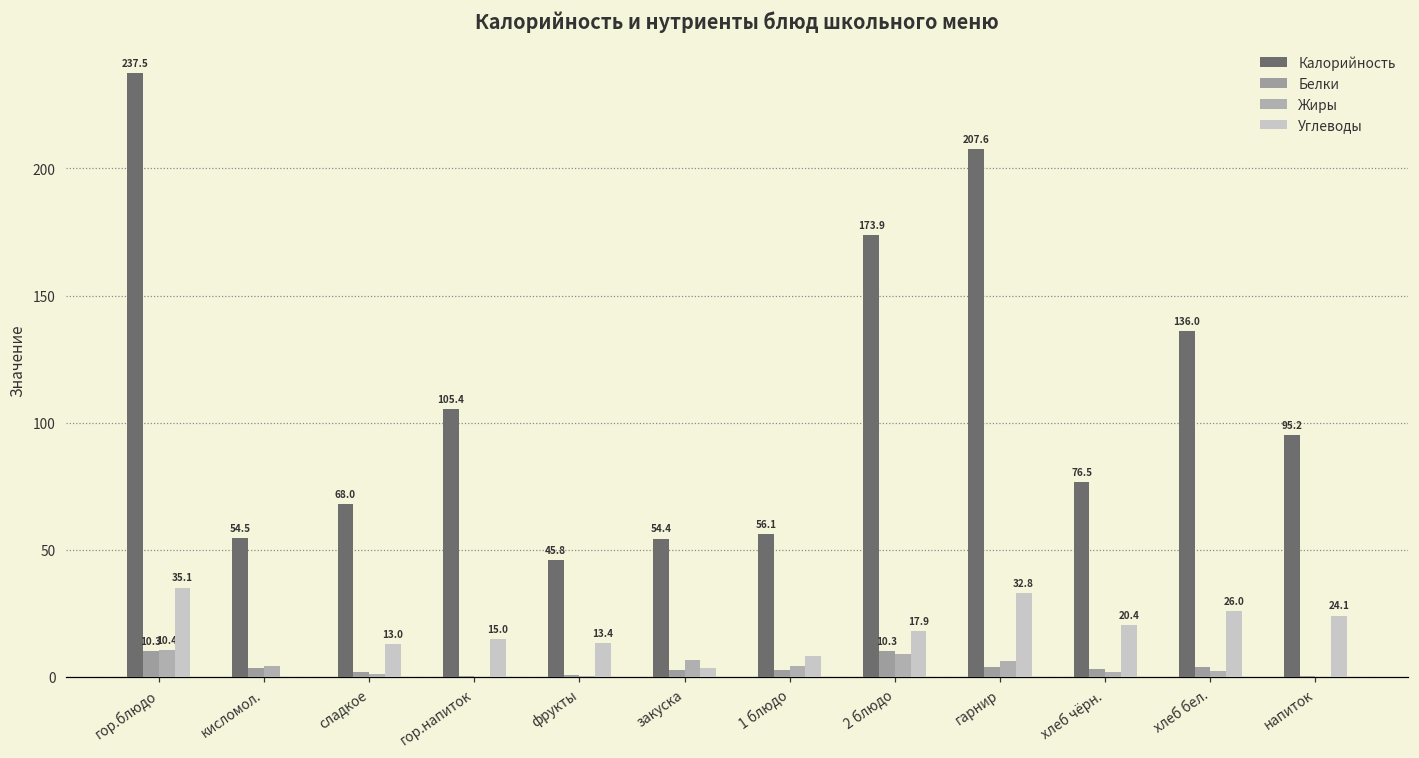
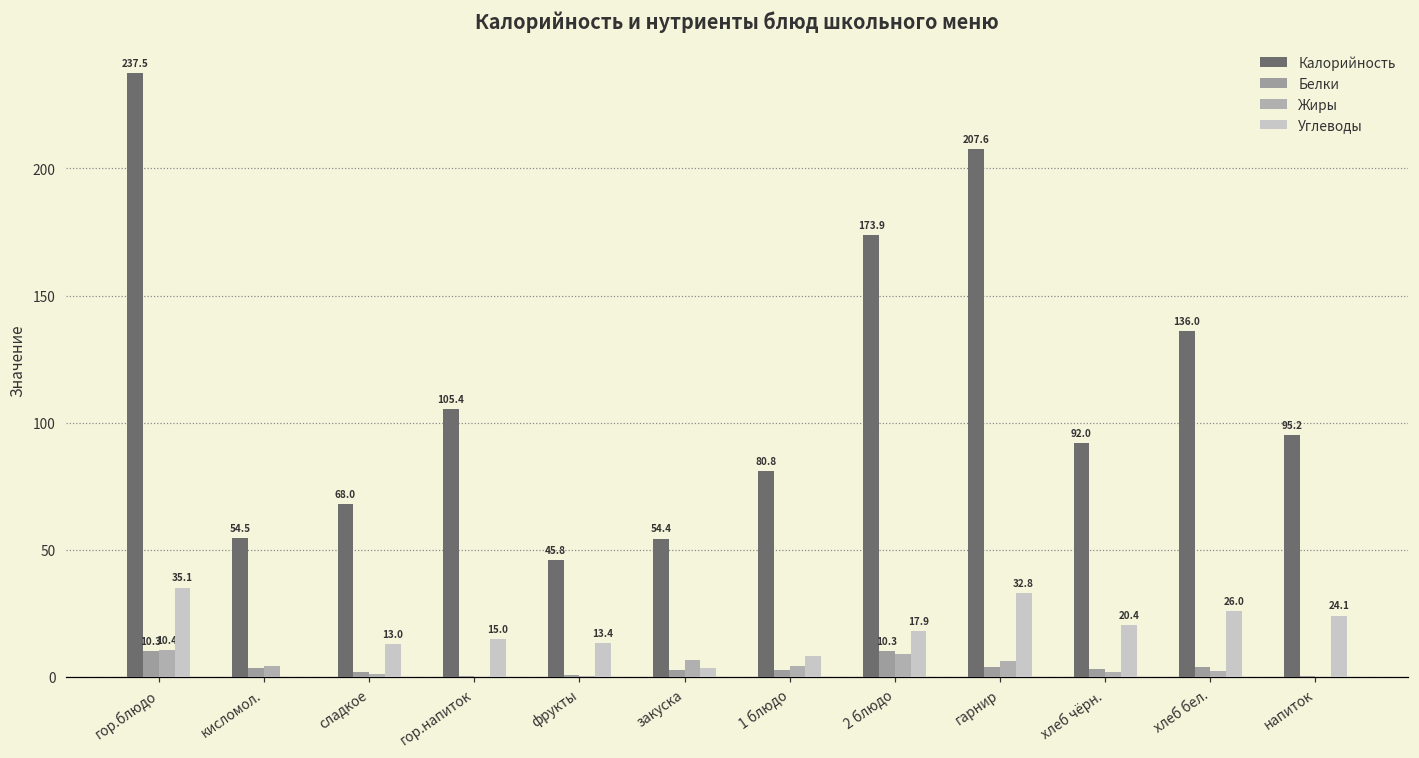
  {
    "Калорийность": {
      "гор.блюдо": 237.5,
      "кисломол.": 54.5,
      "сладкое": 68.0,
      "гор.напиток": 105.4,
      "фрукты": 45.8,
      "закуска": 54.4,
-     "1 блюдо": 56.1,
+     "1 блюдо": 80.8,
      "2 блюдо": 173.9,
      "гарнир": 207.6,
-     "хлеб чёрн.": 76.5,
+     "хлеб чёрн.": 92.0,
      "хлеб бел.": 136.0,
      "напиток": 95.2
    }
  }
